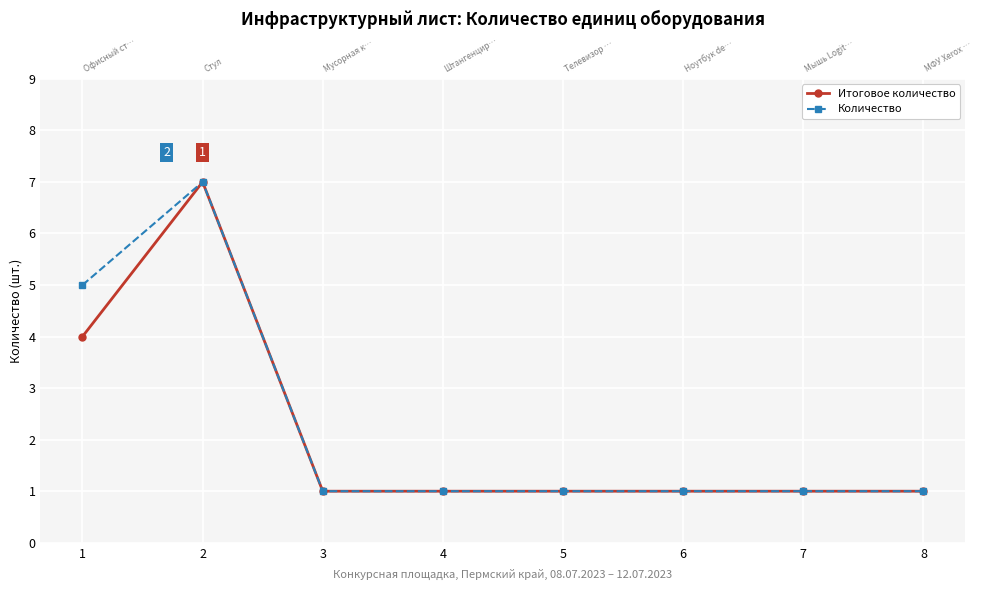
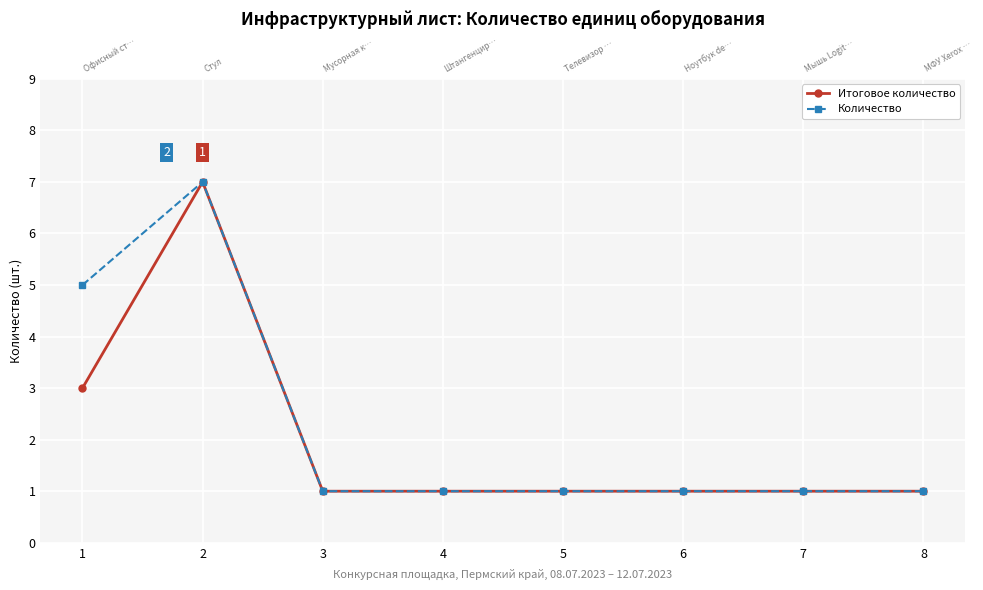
  {
    "Итоговое количество": {
-     "1": 4
+     "1": 3
    },
    "Количество": {
      "1": 5
    }
  }
